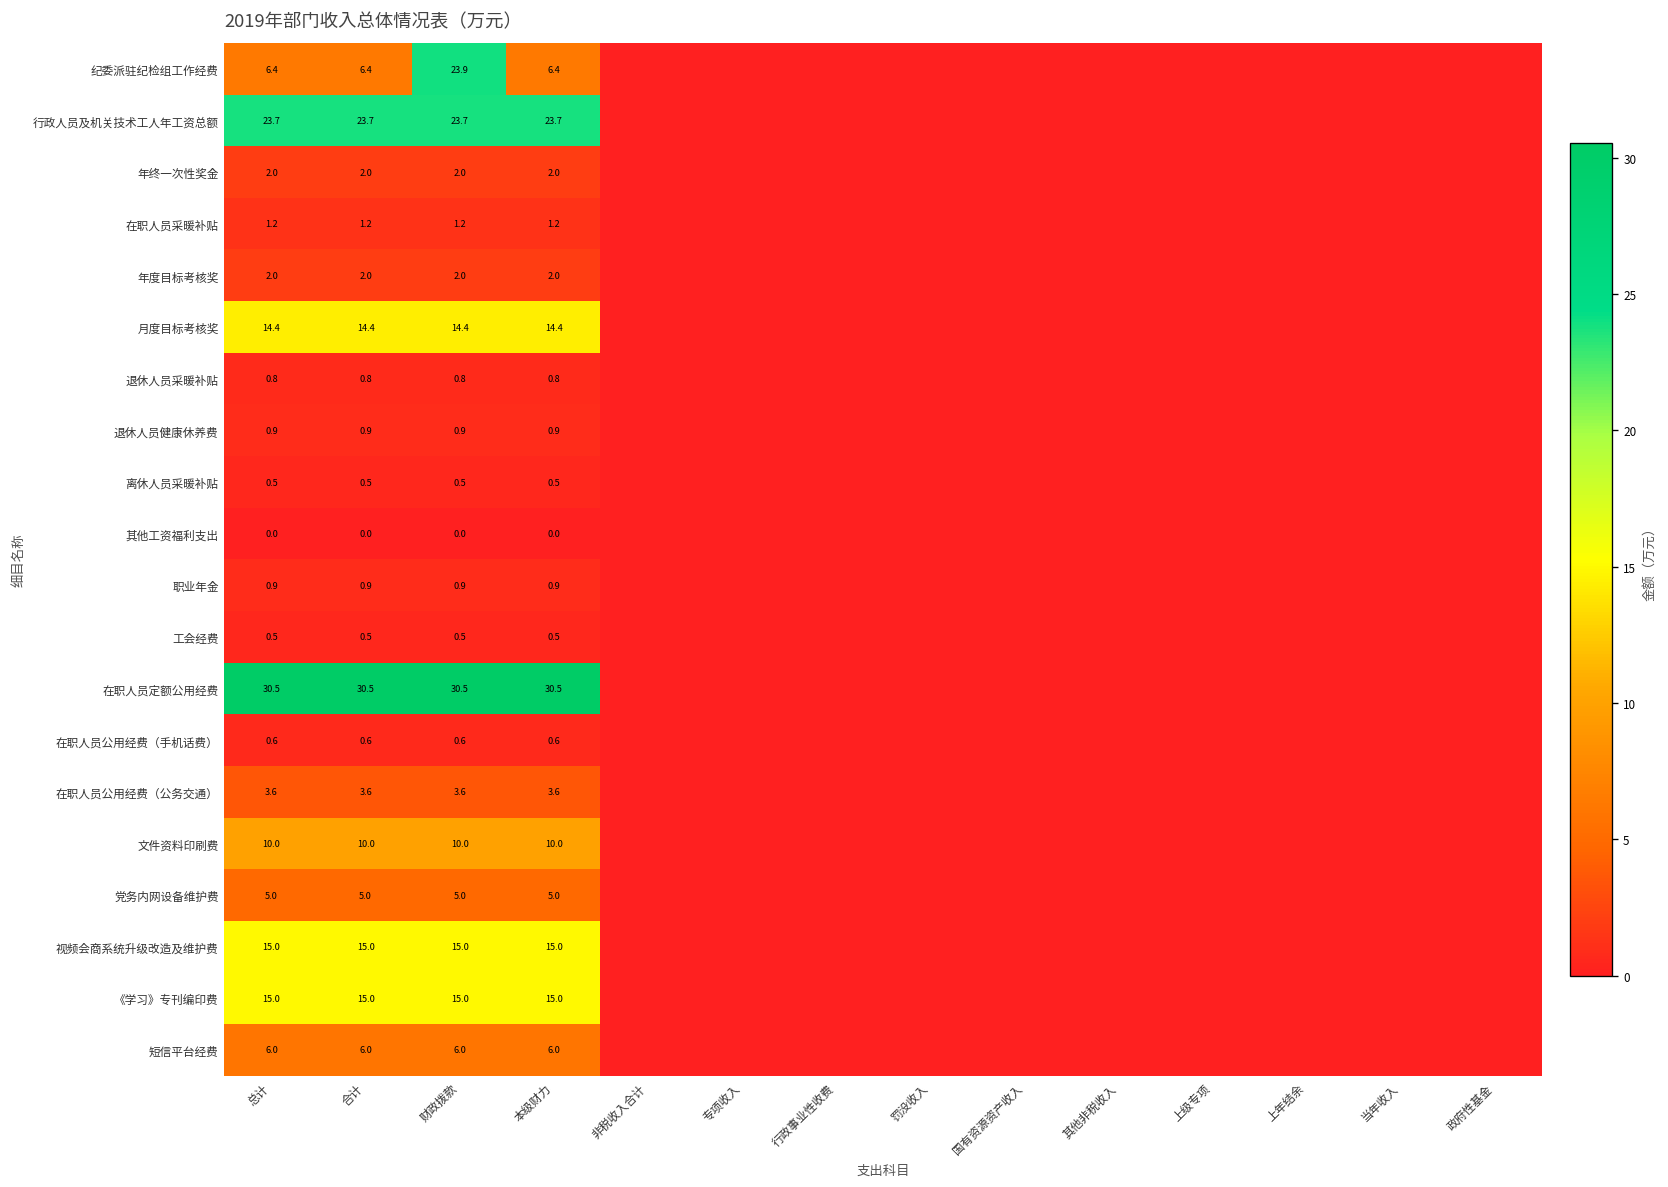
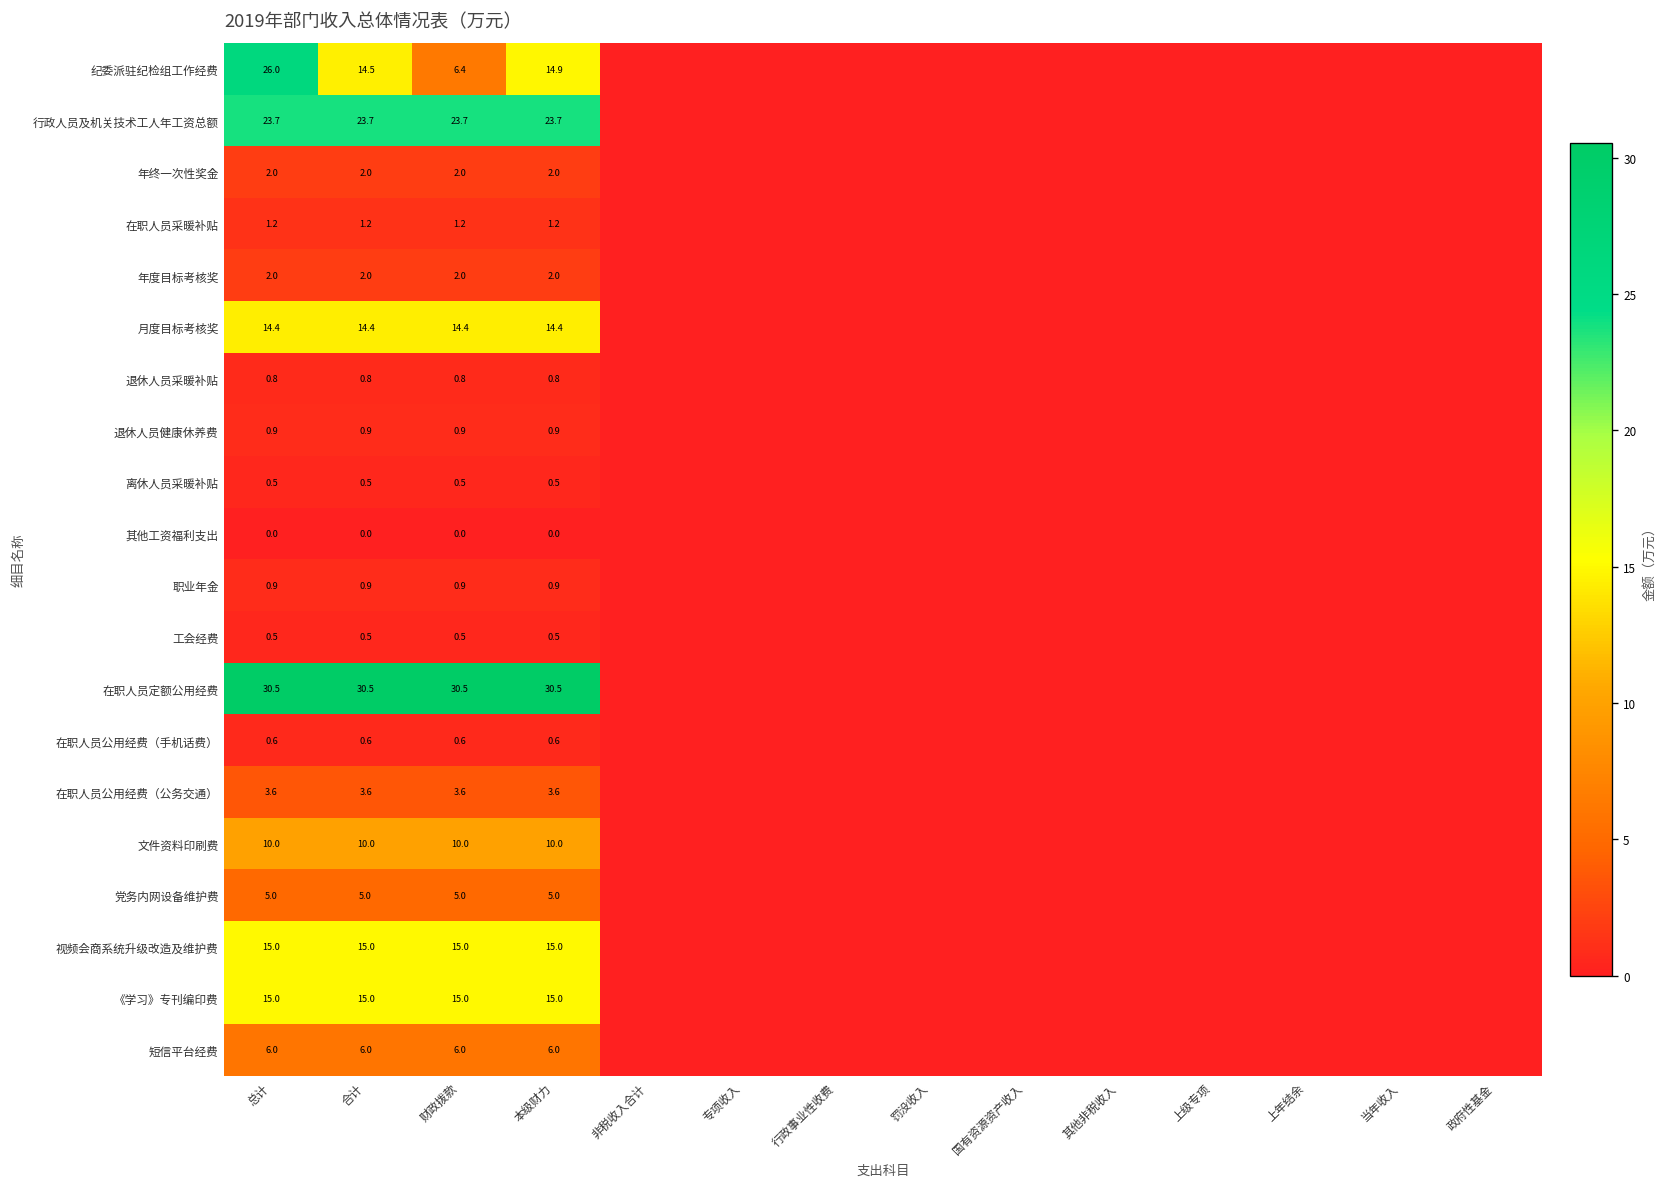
  {
    "纪委派驻纪检组工作经费": {
-     "总计": 6.4,
-     "合计": 6.4,
-     "财政拨款": 23.9,
-     "本级财力": 6.4
+     "总计": 26.0,
+     "合计": 14.5,
+     "财政拨款": 6.4,
+     "本级财力": 14.9
    },
    "行政人员及机关技术工人年工资总额": {
      "总计": 23.7,
      "合计": 23.7,
      "财政拨款": 23.7,
      "本级财力": 23.7
    },
    "年终一次性奖金": {
      "总计": 2.0,
      "合计": 2.0,
      "财政拨款": 2.0,
      "本级财力": 2.0
    },
    "在职人员采暖补贴": {
      "总计": 1.2,
      "合计": 1.2,
      "财政拨款": 1.2,
      "本级财力": 1.2
    },
    "年度目标考核奖": {
      "总计": 2.0,
      "合计": 2.0,
      "财政拨款": 2.0,
      "本级财力": 2.0
    },
    "月度目标考核奖": {
      "总计": 14.4,
      "合计": 14.4,
      "财政拨款": 14.4,
      "本级财力": 14.4
    },
    "退休人员采暖补贴": {
      "总计": 0.8,
      "合计": 0.8,
      "财政拨款": 0.8,
      "本级财力": 0.8
    },
    "退休人员健康休养费": {
      "总计": 0.9,
      "合计": 0.9,
      "财政拨款": 0.9,
      "本级财力": 0.9
    },
    "离休人员采暖补贴": {
      "总计": 0.5,
      "合计": 0.5,
      "财政拨款": 0.5,
      "本级财力": 0.5
    },
    "其他工资福利支出": {
      "总计": 0.0,
      "合计": 0.0,
      "财政拨款": 0.0,
      "本级财力": 0.0
    },
    "职业年金": {
      "总计": 0.9,
      "合计": 0.9,
      "财政拨款": 0.9,
      "本级财力": 0.9
    },
    "工会经费": {
      "总计": 0.5,
      "合计": 0.5,
      "财政拨款": 0.5,
      "本级财力": 0.5
    },
    "在职人员定额公用经费": {
      "总计": 30.5,
      "合计": 30.5,
      "财政拨款": 30.5,
      "本级财力": 30.5
    },
    "在职人员公用经费（手机话费）": {
      "总计": 0.6,
      "合计": 0.6,
      "财政拨款": 0.6,
      "本级财力": 0.6
    },
    "在职人员公用经费（公务交通）": {
      "总计": 3.6,
      "合计": 3.6,
      "财政拨款": 3.6,
      "本级财力": 3.6
    },
    "文件资料印刷费": {
      "总计": 10.0,
      "合计": 10.0,
      "财政拨款": 10.0,
      "本级财力": 10.0
    },
    "党务内网设备维护费": {
      "总计": 5.0,
      "合计": 5.0,
      "财政拨款": 5.0,
      "本级财力": 5.0
    },
    "视频会商系统升级改造及维护费": {
      "总计": 15.0,
      "合计": 15.0,
      "财政拨款": 15.0,
      "本级财力": 15.0
    },
    "《学习》专刊编印费": {
      "总计": 15.0,
      "合计": 15.0,
      "财政拨款": 15.0,
      "本级财力": 15.0
    },
    "短信平台经费": {
      "总计": 6.0,
      "合计": 6.0,
      "财政拨款": 6.0,
      "本级财力": 6.0
    }
  }
